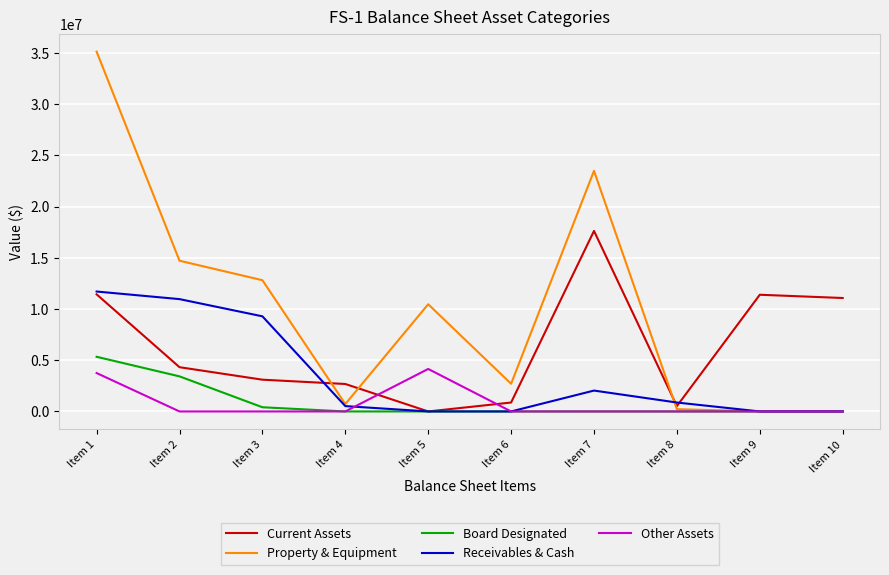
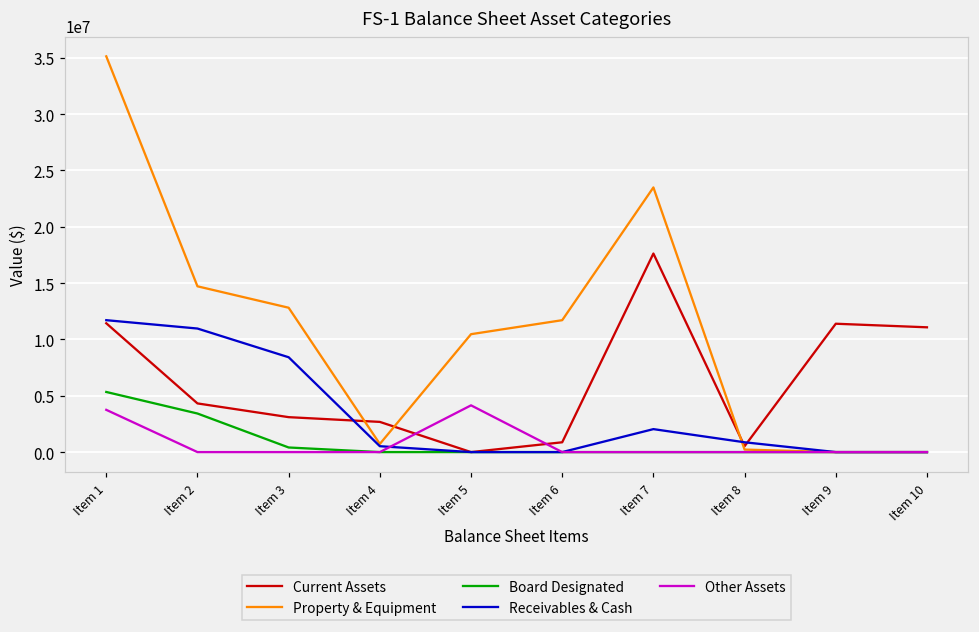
  {
    "Current Assets": {
      "Item 1": 11400000,
      "Item 2": 4300000,
      "Item 3": 3100000,
      "Item 4": 2700000,
      "Item 6": 900000,
      "Item 7": 17600000,
      "Item 8": 500000,
      "Item 9": 11400000,
      "Item 10": 11100000
    },
    "Property & Equipment": {
      "Item 1": 35100000,
      "Item 2": 14700000,
      "Item 3": 12800000,
      "Item 5": 10500000,
-     "Item 6": 2700000,
+     "Item 6": 11700000,
      "Item 7": 23500000
    },
    "Board Designated": {
      "Item 1": 5300000,
      "Item 2": 3400000,
      "Item 3": 400000
    },
    "Receivables & Cash": {
      "Item 1": 11700000,
      "Item 2": 11000000,
-     "Item 3": 9300000,
+     "Item 3": 8400000,
      "Item 7": 2000000,
      "Item 8": 900000
    },
    "Other Assets": {
      "Item 1": 3700000,
      "Item 2": 0,
      "Item 3": 0,
      "Item 5": 4100000
    }
  }
